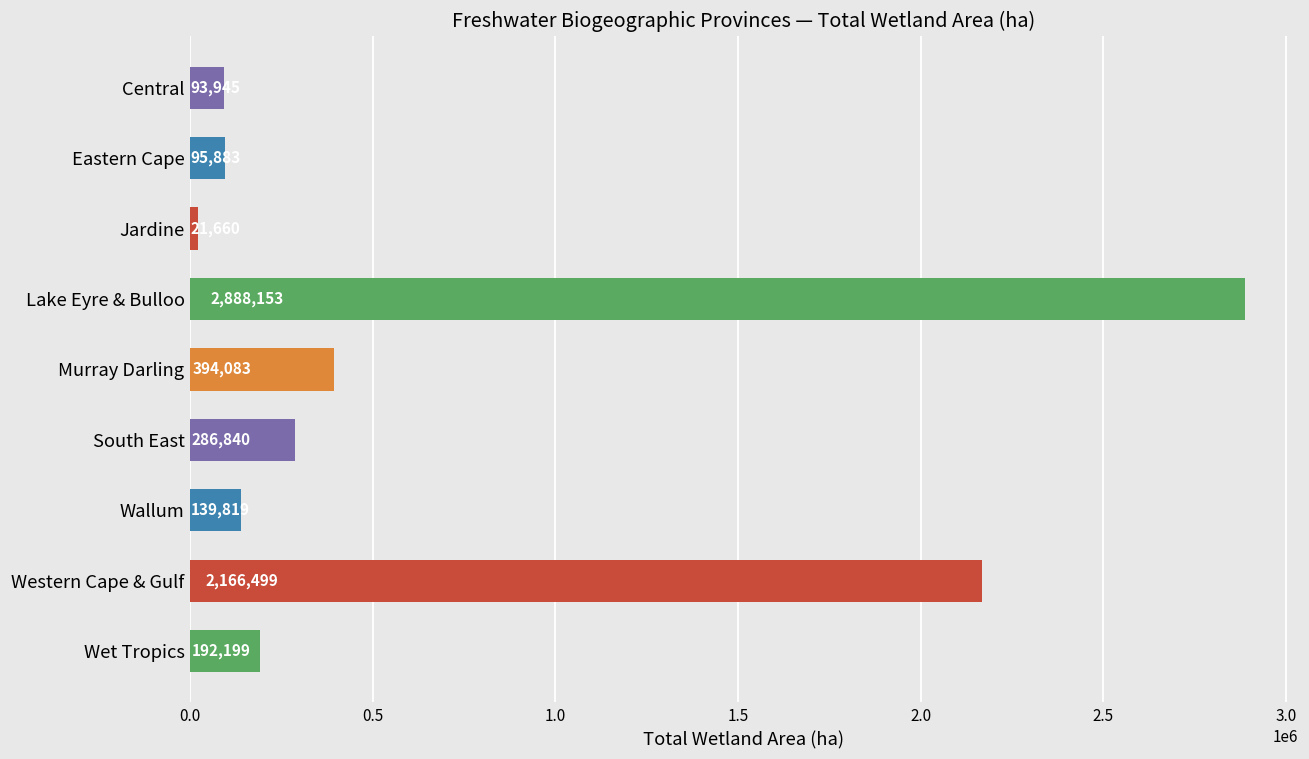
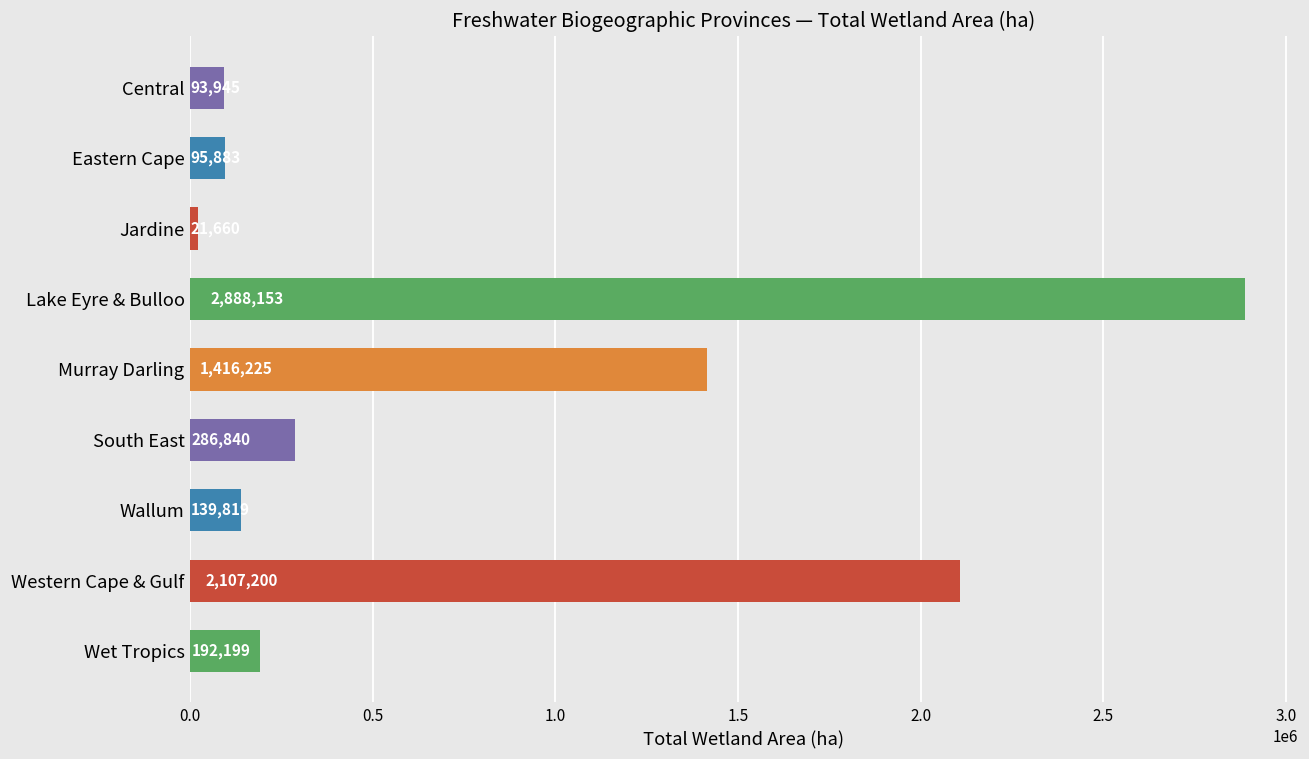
  {
    "Central": "93,945",
    "Eastern Cape": "95,883",
    "Lake Eyre & Bulloo": "2,888,153",
-   "Murray Darling": "394,083",
+   "Murray Darling": "1,416,225",
    "South East": "286,840",
    "Wallum": "139,819",
-   "Western Cape & Gulf": "2,166,499",
+   "Western Cape & Gulf": "2,107,200",
    "Wet Tropics": "192,199"
  }
